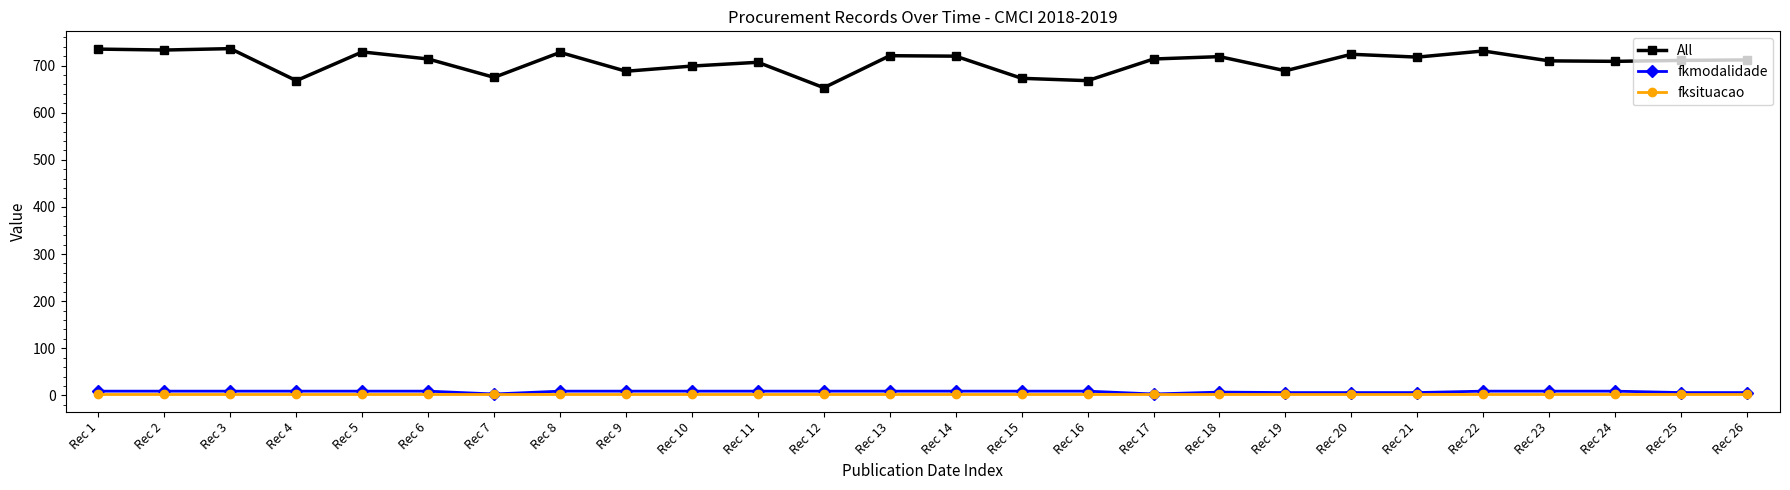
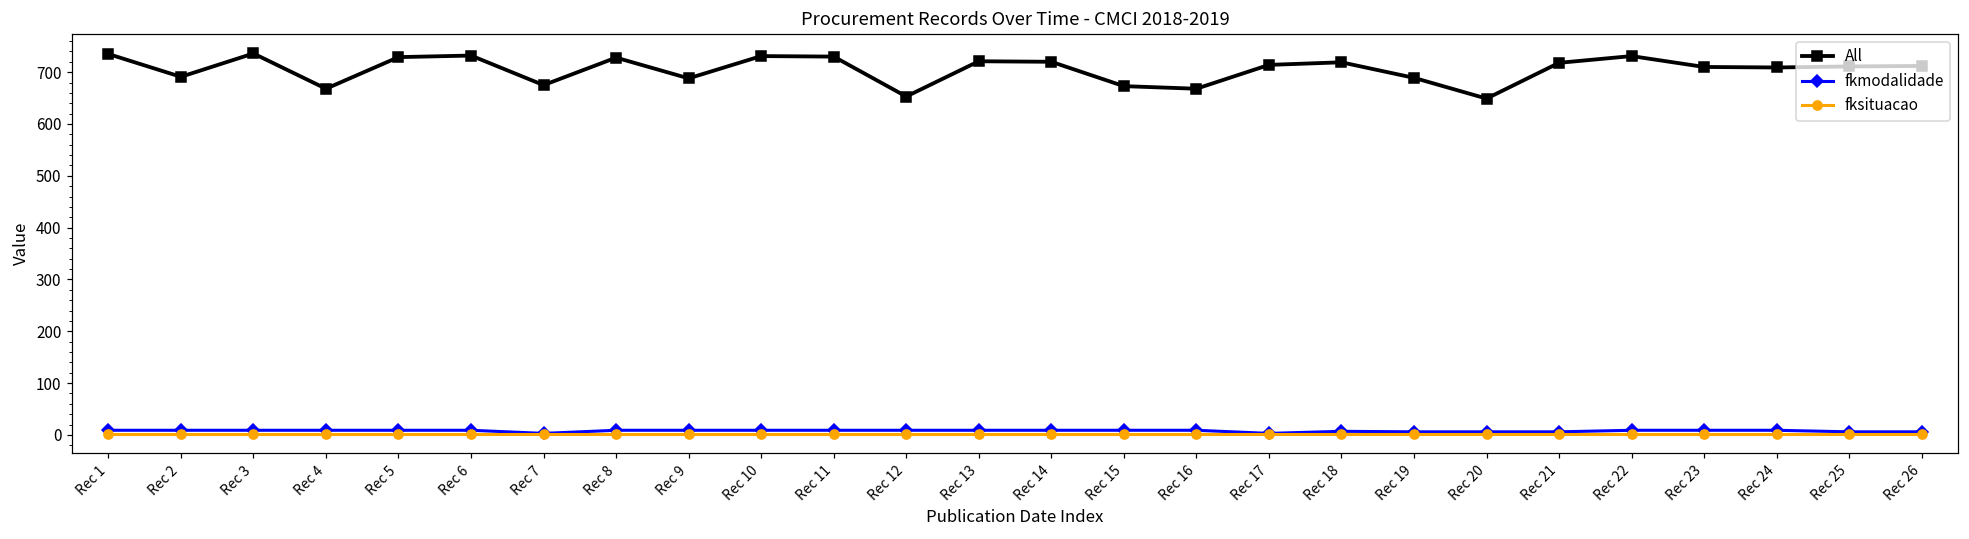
  {
    "All": {
      "Rec 1": 740,
-     "Rec 2": 730,
+     "Rec 2": 690,
      "Rec 3": 740,
      "Rec 4": 670,
      "Rec 5": 730,
-     "Rec 6": 710,
+     "Rec 6": 730,
      "Rec 7": 680,
      "Rec 8": 730,
      "Rec 9": 690,
-     "Rec 10": 700,
-     "Rec 11": 710,
+     "Rec 10": 730,
+     "Rec 11": 730,
      "Rec 12": 650,
      "Rec 13": 720,
      "Rec 14": 720,
      "Rec 15": 670,
      "Rec 16": 670,
      "Rec 17": 710,
      "Rec 18": 720,
      "Rec 19": 690,
-     "Rec 20": 720,
+     "Rec 20": 650,
      "Rec 21": 720,
      "Rec 22": 730,
      "Rec 23": 710,
      "Rec 24": 710
    },
    "fkmodalidade": {
      "Rec 1": 10,
      "Rec 2": 10,
      "Rec 3": 10,
      "Rec 4": 10,
      "Rec 5": 10,
      "Rec 6": 10,
      "Rec 8": 10,
      "Rec 9": 10,
      "Rec 10": 10,
      "Rec 11": 10,
      "Rec 12": 10,
      "Rec 13": 10,
      "Rec 14": 10,
      "Rec 15": 10,
      "Rec 16": 10,
      "Rec 22": 10,
      "Rec 23": 10,
      "Rec 24": 10
    },
    "fksituacao": {
      "Rec 1": 0,
      "Rec 2": 0,
      "Rec 3": 0,
      "Rec 4": 0,
      "Rec 5": 0,
      "Rec 6": 0,
      "Rec 8": 0,
      "Rec 9": 0,
      "Rec 10": 0,
      "Rec 11": 0,
      "Rec 12": 0,
      "Rec 13": 0,
      "Rec 14": 0,
      "Rec 15": 0,
      "Rec 16": 0,
      "Rec 22": 0,
      "Rec 23": 0,
      "Rec 24": 0
    }
  }
